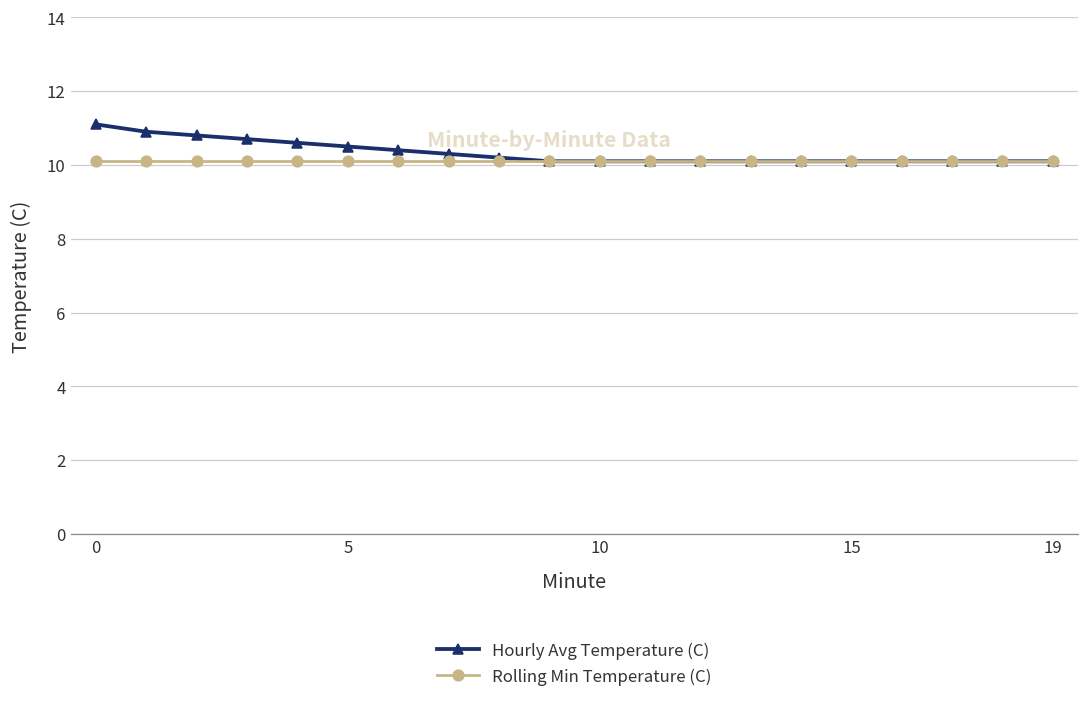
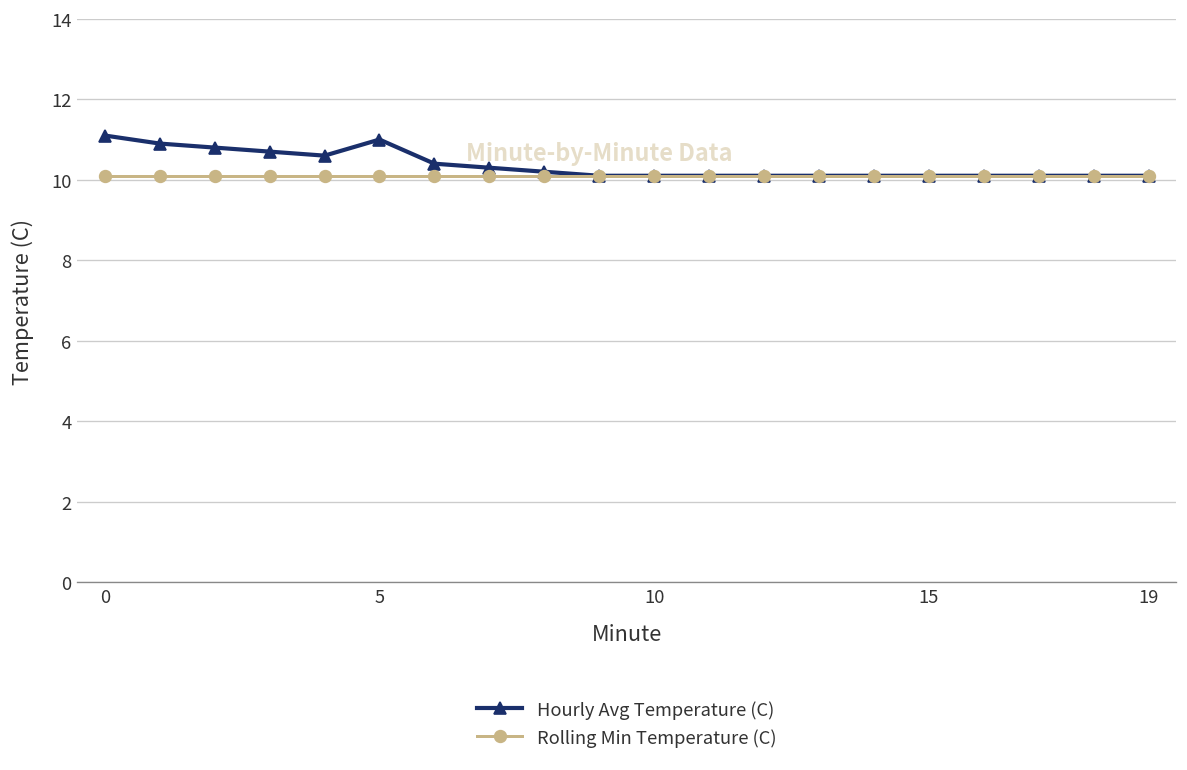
  {
    "Hourly Avg Temperature (C)": {
      "0": 11.1,
-     "5": 10.5
+     "5": 11.0
    },
    "Rolling Min Temperature (C)": {
      "0": 10.1,
      "5": 10.1
    }
  }
